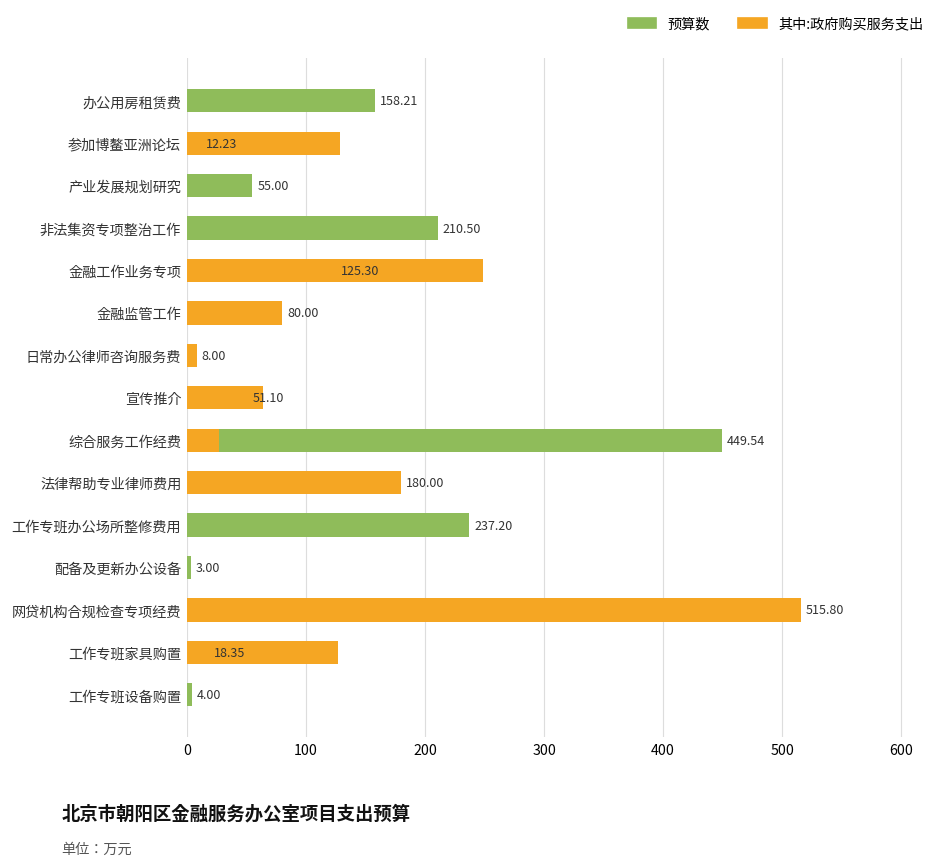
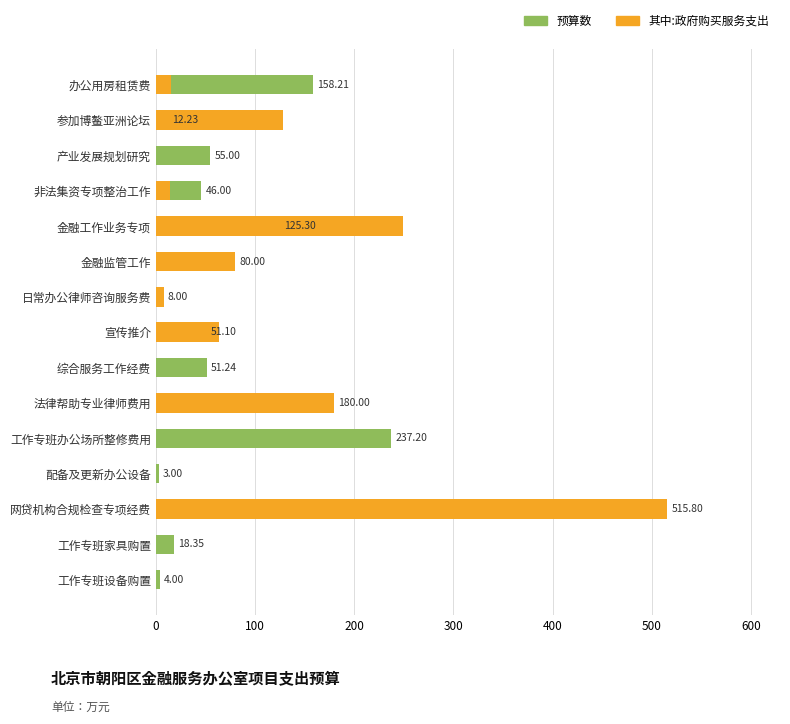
  {
    "预算数": {
      "办公用房租赁费": 158.21,
      "产业发展规划研究": 55.00,
-     "非法集资专项整治工作": 210.50,
+     "非法集资专项整治工作": 46.00,
      "金融监管工作": 80.00,
      "日常办公律师咨询服务费": 8.00,
-     "综合服务工作经费": 449.54,
+     "综合服务工作经费": 51.24,
      "法律帮助专业律师费用": 180.00,
      "工作专班办公场所整修费用": 237.20,
      "配备及更新办公设备": 3.00,
      "网贷机构合规检查专项经费": 515.80,
      "工作专班设备购置": 4.00
    },
    "其中:政府购买服务支出": {
-     "办公用房租赁费": 0,
+     "办公用房租赁费": 10,
      "产业发展规划研究": 0,
-     "非法集资专项整治工作": 0,
-     "综合服务工作经费": 30,
+     "非法集资专项整治工作": 10,
+     "综合服务工作经费": 0,
      "工作专班办公场所整修费用": 0,
      "配备及更新办公设备": 0,
-     "工作专班家具购置": 130,
+     "工作专班家具购置": 0,
      "工作专班设备购置": 0
    }
  }
